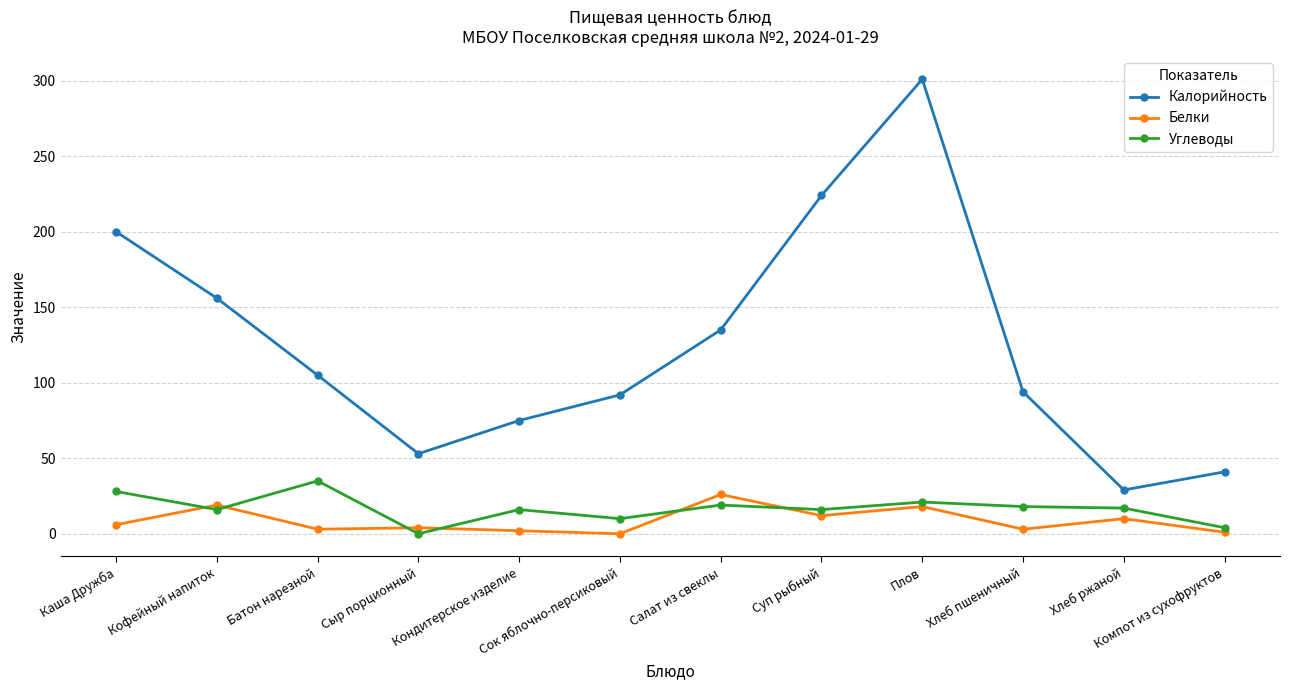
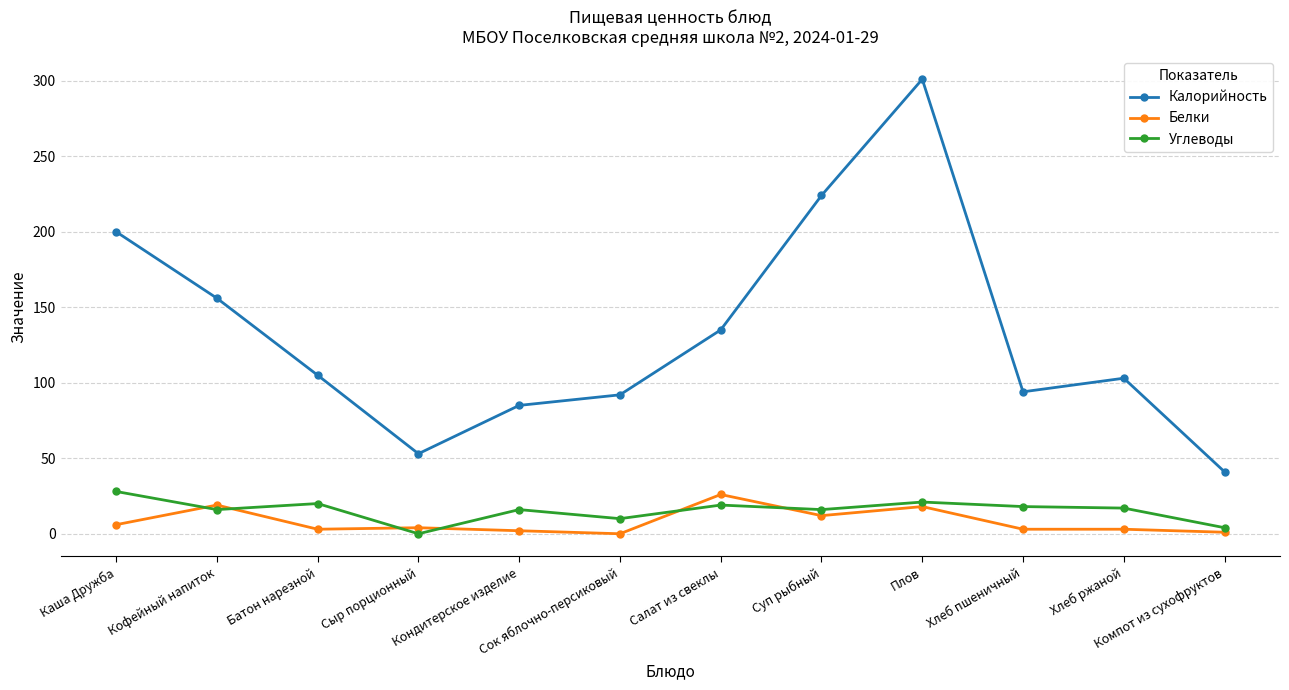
  {
    "Калорийность": {
      "Каша Дружба": 200,
      "Кофейный напиток": 156,
      "Батон нарезной": 105,
      "Сыр порционный": 53,
-     "Кондитерское изделие": 75,
+     "Кондитерское изделие": 85,
      "Сок яблочно-персиковый": 92,
      "Салат из свеклы": 135,
      "Суп рыбный": 224,
      "Плов": 301,
      "Хлеб пшеничный": 94,
-     "Хлеб ржаной": 29,
+     "Хлеб ржаной": 103,
      "Компот из сухофруктов": 41
    },
    "Белки": {
      "Каша Дружба": 6,
      "Кофейный напиток": 19,
      "Батон нарезной": 3,
      "Сыр порционный": 4,
      "Кондитерское изделие": 2,
      "Сок яблочно-персиковый": 0,
      "Салат из свеклы": 26,
      "Суп рыбный": 12,
      "Плов": 18,
      "Хлеб пшеничный": 3,
-     "Хлеб ржаной": 10,
+     "Хлеб ржаной": 3,
      "Компот из сухофруктов": 1
    },
    "Углеводы": {
      "Каша Дружба": 28,
      "Кофейный напиток": 16,
-     "Батон нарезной": 35,
+     "Батон нарезной": 20,
      "Сыр порционный": 0,
      "Кондитерское изделие": 16,
      "Сок яблочно-персиковый": 10,
      "Салат из свеклы": 19,
      "Суп рыбный": 16,
      "Плов": 21,
      "Хлеб пшеничный": 18,
      "Хлеб ржаной": 17,
      "Компот из сухофруктов": 4
    }
  }
